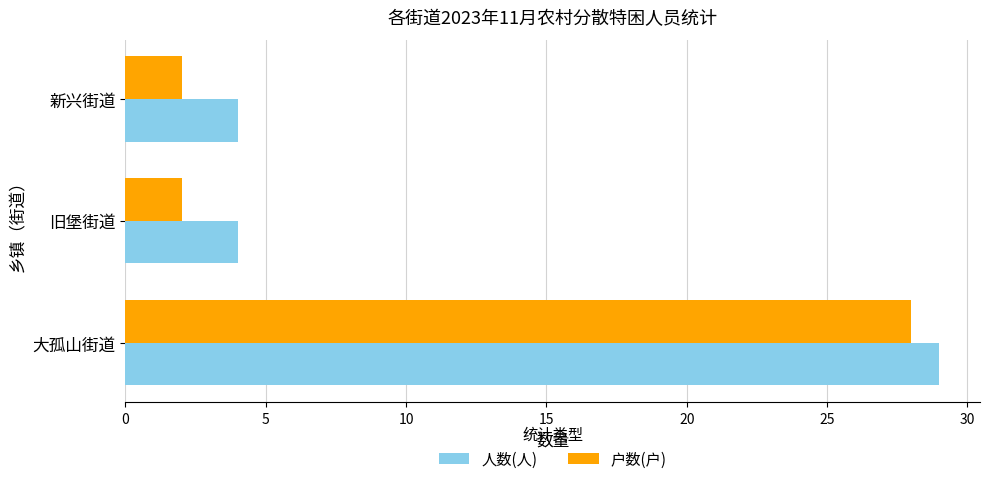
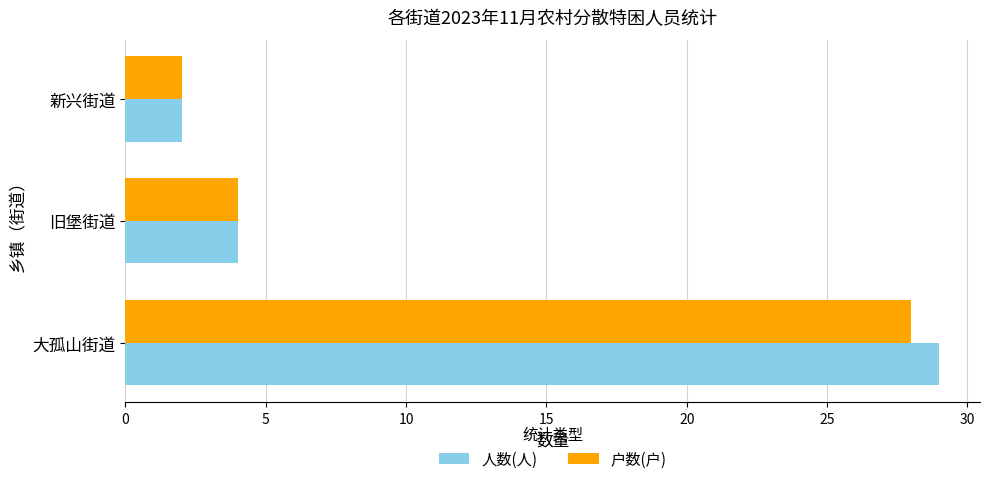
  {
    "人数(人)": {
-     "新兴街道": 4,
+     "新兴街道": 2,
      "旧堡街道": 4,
      "大孤山街道": 29
    },
    "户数(户)": {
      "新兴街道": 2,
-     "旧堡街道": 2,
+     "旧堡街道": 4,
      "大孤山街道": 28
    }
  }
